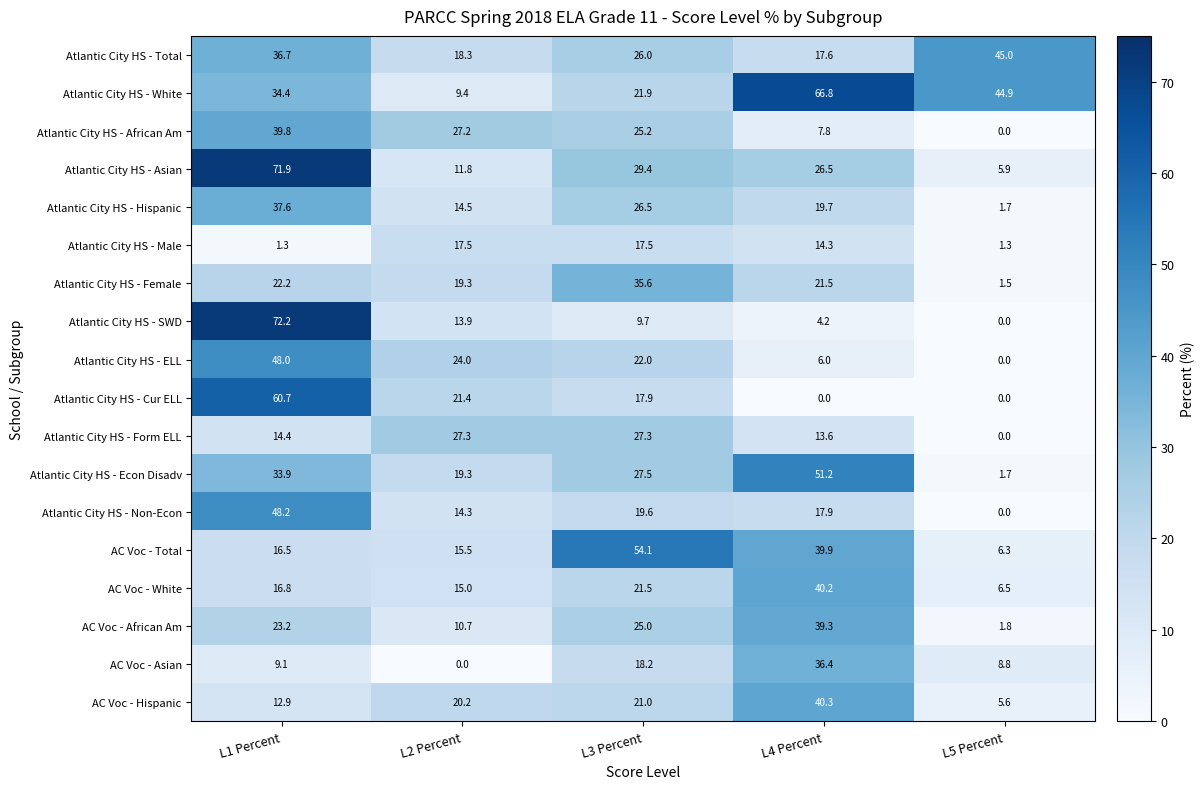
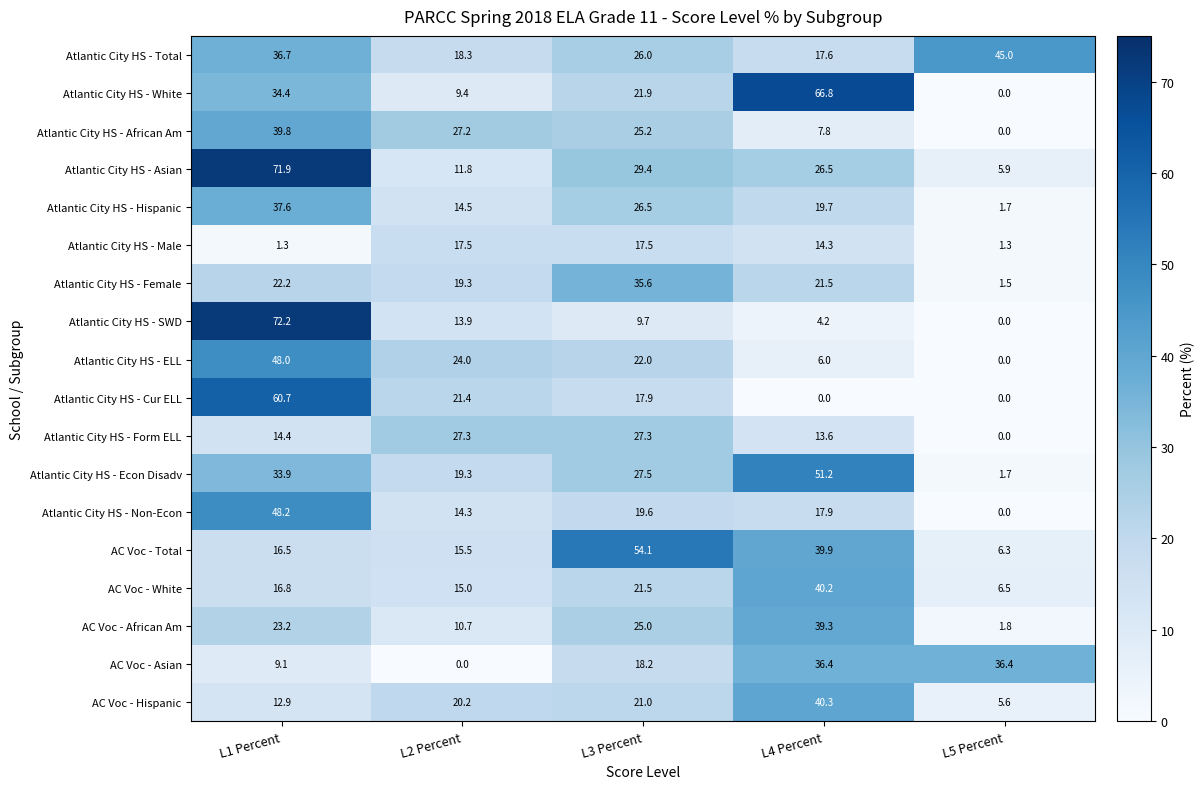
  {
    "Atlantic City HS - Total": {
      "L1 Percent": 36.7,
      "L2 Percent": 18.3,
      "L3 Percent": 26.0,
      "L4 Percent": 17.6,
      "L5 Percent": 45.0
    },
    "Atlantic City HS - White": {
      "L1 Percent": 34.4,
      "L2 Percent": 9.4,
      "L3 Percent": 21.9,
      "L4 Percent": 66.8,
-     "L5 Percent": 44.9
+     "L5 Percent": 0.0
    },
    "Atlantic City HS - African Am": {
      "L1 Percent": 39.8,
      "L2 Percent": 27.2,
      "L3 Percent": 25.2,
      "L4 Percent": 7.8,
      "L5 Percent": 0.0
    },
    "Atlantic City HS - Asian": {
      "L1 Percent": 71.9,
      "L2 Percent": 11.8,
      "L3 Percent": 29.4,
      "L4 Percent": 26.5,
      "L5 Percent": 5.9
    },
    "Atlantic City HS - Hispanic": {
      "L1 Percent": 37.6,
      "L2 Percent": 14.5,
      "L3 Percent": 26.5,
      "L4 Percent": 19.7,
      "L5 Percent": 1.7
    },
    "Atlantic City HS - Male": {
      "L1 Percent": 1.3,
      "L2 Percent": 17.5,
      "L3 Percent": 17.5,
      "L4 Percent": 14.3,
      "L5 Percent": 1.3
    },
    "Atlantic City HS - Female": {
      "L1 Percent": 22.2,
      "L2 Percent": 19.3,
      "L3 Percent": 35.6,
      "L4 Percent": 21.5,
      "L5 Percent": 1.5
    },
    "Atlantic City HS - SWD": {
      "L1 Percent": 72.2,
      "L2 Percent": 13.9,
      "L3 Percent": 9.7,
      "L4 Percent": 4.2,
      "L5 Percent": 0.0
    },
    "Atlantic City HS - ELL": {
      "L1 Percent": 48.0,
      "L2 Percent": 24.0,
      "L3 Percent": 22.0,
      "L4 Percent": 6.0,
      "L5 Percent": 0.0
    },
    "Atlantic City HS - Cur ELL": {
      "L1 Percent": 60.7,
      "L2 Percent": 21.4,
      "L3 Percent": 17.9,
      "L4 Percent": 0.0,
      "L5 Percent": 0.0
    },
    "Atlantic City HS - Form ELL": {
      "L1 Percent": 14.4,
      "L2 Percent": 27.3,
      "L3 Percent": 27.3,
      "L4 Percent": 13.6,
      "L5 Percent": 0.0
    },
    "Atlantic City HS - Econ Disadv": {
      "L1 Percent": 33.9,
      "L2 Percent": 19.3,
      "L3 Percent": 27.5,
      "L4 Percent": 51.2,
      "L5 Percent": 1.7
    },
    "Atlantic City HS - Non-Econ": {
      "L1 Percent": 48.2,
      "L2 Percent": 14.3,
      "L3 Percent": 19.6,
      "L4 Percent": 17.9,
      "L5 Percent": 0.0
    },
    "AC Voc - Total": {
      "L1 Percent": 16.5,
      "L2 Percent": 15.5,
      "L3 Percent": 54.1,
      "L4 Percent": 39.9,
      "L5 Percent": 6.3
    },
    "AC Voc - White": {
      "L1 Percent": 16.8,
      "L2 Percent": 15.0,
      "L3 Percent": 21.5,
      "L4 Percent": 40.2,
      "L5 Percent": 6.5
    },
    "AC Voc - African Am": {
      "L1 Percent": 23.2,
      "L2 Percent": 10.7,
      "L3 Percent": 25.0,
      "L4 Percent": 39.3,
      "L5 Percent": 1.8
    },
    "AC Voc - Asian": {
      "L1 Percent": 9.1,
      "L2 Percent": 0.0,
      "L3 Percent": 18.2,
      "L4 Percent": 36.4,
-     "L5 Percent": 8.8
+     "L5 Percent": 36.4
    },
    "AC Voc - Hispanic": {
      "L1 Percent": 12.9,
      "L2 Percent": 20.2,
      "L3 Percent": 21.0,
      "L4 Percent": 40.3,
      "L5 Percent": 5.6
    }
  }
